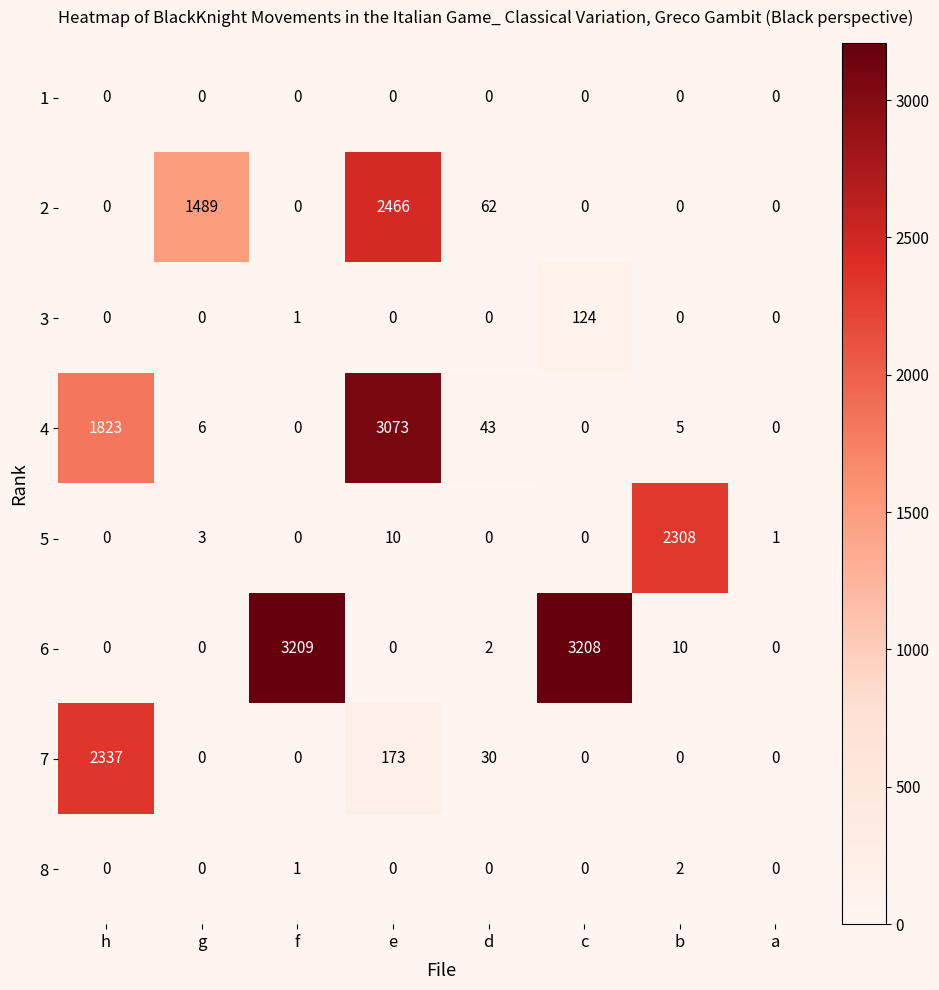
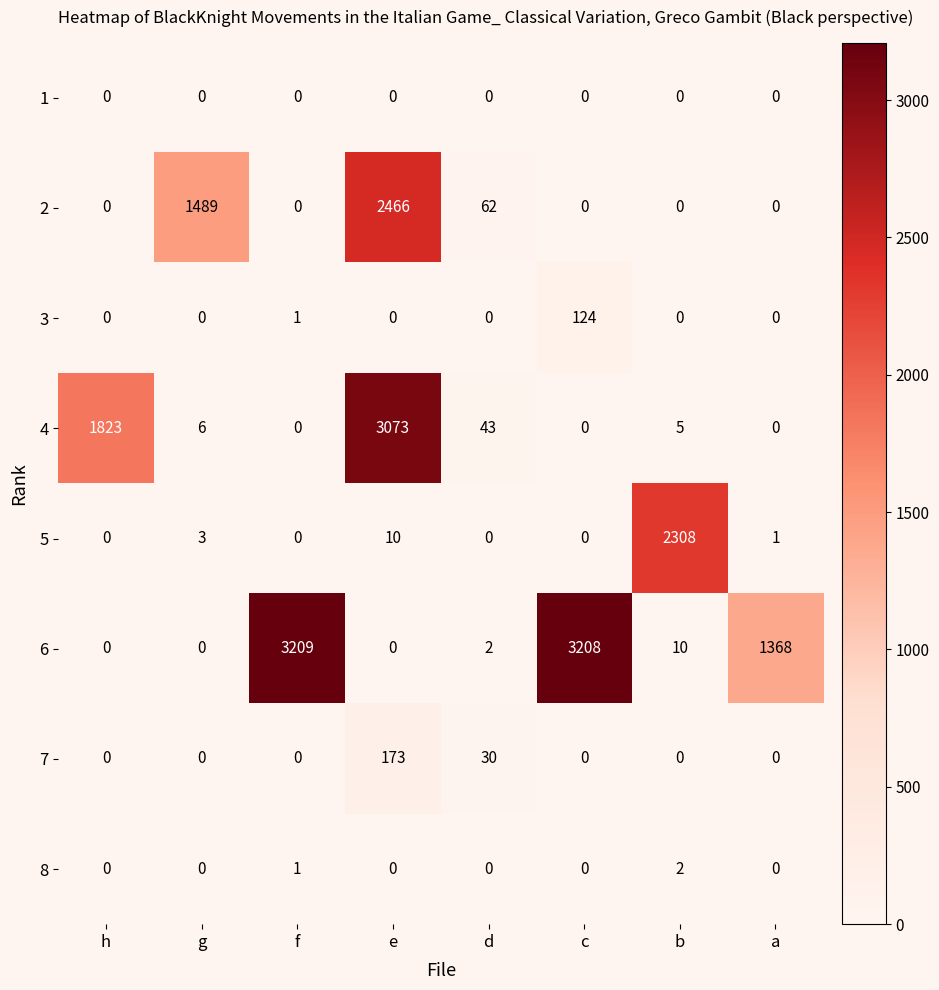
  {
    "1": {
      "h": 0,
      "g": 0,
      "f": 0,
      "e": 0,
      "d": 0,
      "c": 0,
      "b": 0,
      "a": 0
    },
    "2": {
      "h": 0,
      "g": 1489,
      "f": 0,
      "e": 2466,
      "d": 62,
      "c": 0,
      "b": 0,
      "a": 0
    },
    "3": {
      "h": 0,
      "g": 0,
      "f": 1,
      "e": 0,
      "d": 0,
      "c": 124,
      "b": 0,
      "a": 0
    },
    "4": {
      "h": 1823,
      "g": 6,
      "f": 0,
      "e": 3073,
      "d": 43,
      "c": 0,
      "b": 5,
      "a": 0
    },
    "5": {
      "h": 0,
      "g": 3,
      "f": 0,
      "e": 10,
      "d": 0,
      "c": 0,
      "b": 2308,
      "a": 1
    },
    "6": {
      "h": 0,
      "g": 0,
      "f": 3209,
      "e": 0,
      "d": 2,
      "c": 3208,
      "b": 10,
-     "a": 0
+     "a": 1368
    },
    "7": {
-     "h": 2337,
+     "h": 0,
      "g": 0,
      "f": 0,
      "e": 173,
      "d": 30,
      "c": 0,
      "b": 0,
      "a": 0
    },
    "8": {
      "h": 0,
      "g": 0,
      "f": 1,
      "e": 0,
      "d": 0,
      "c": 0,
      "b": 2,
      "a": 0
    }
  }
